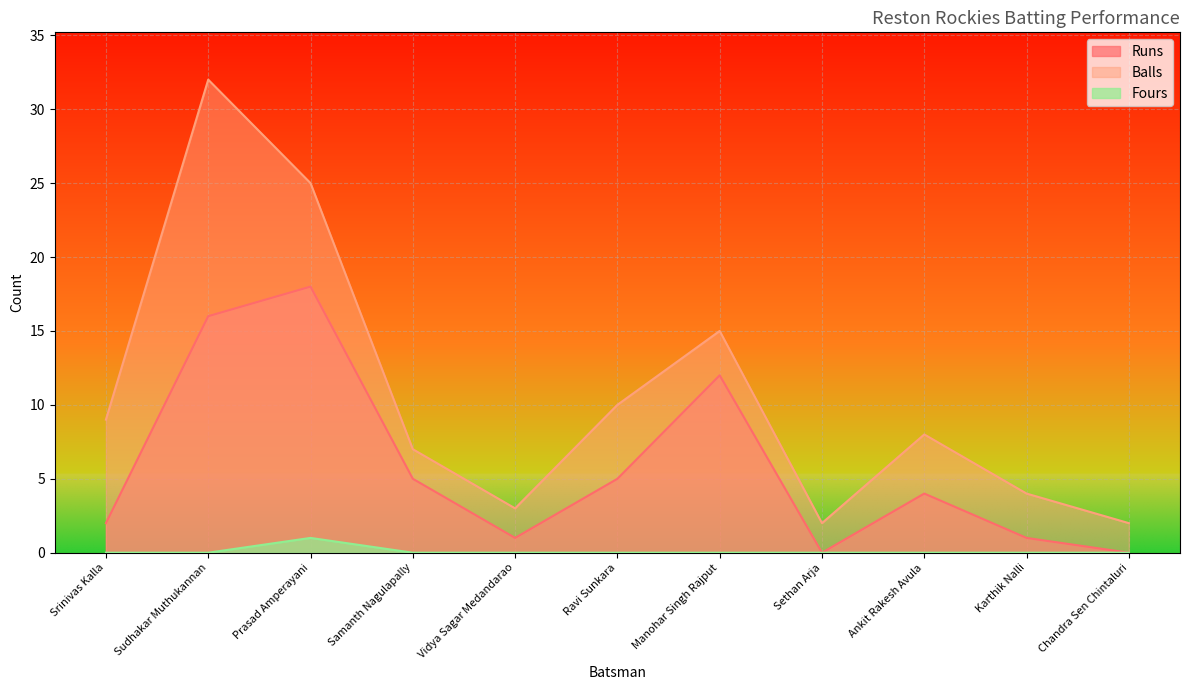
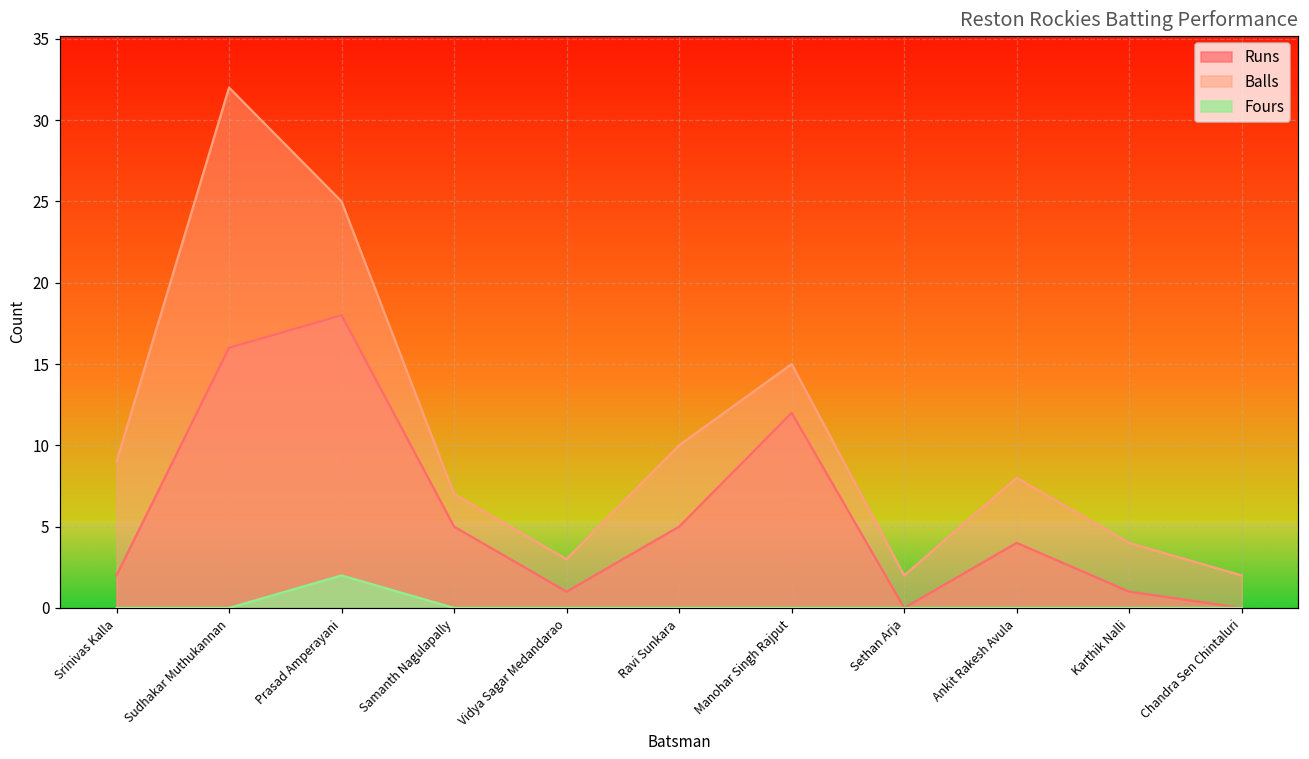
  {
    "Fours": {
      "Srinivas Kalla": 0,
      "Sudhakar Muthukannan": 0,
-     "Prasad Amperayani": 1,
+     "Prasad Amperayani": 2,
      "Samanth Nagulapally": 0,
      "Vidya Sagar Medandarao": 0,
      "Ravi Sunkara": 0,
      "Manohar Singh Rajput": 0,
      "Ankit Rakesh Avula": 0,
      "Karthik Nalli": 0
    }
  }
